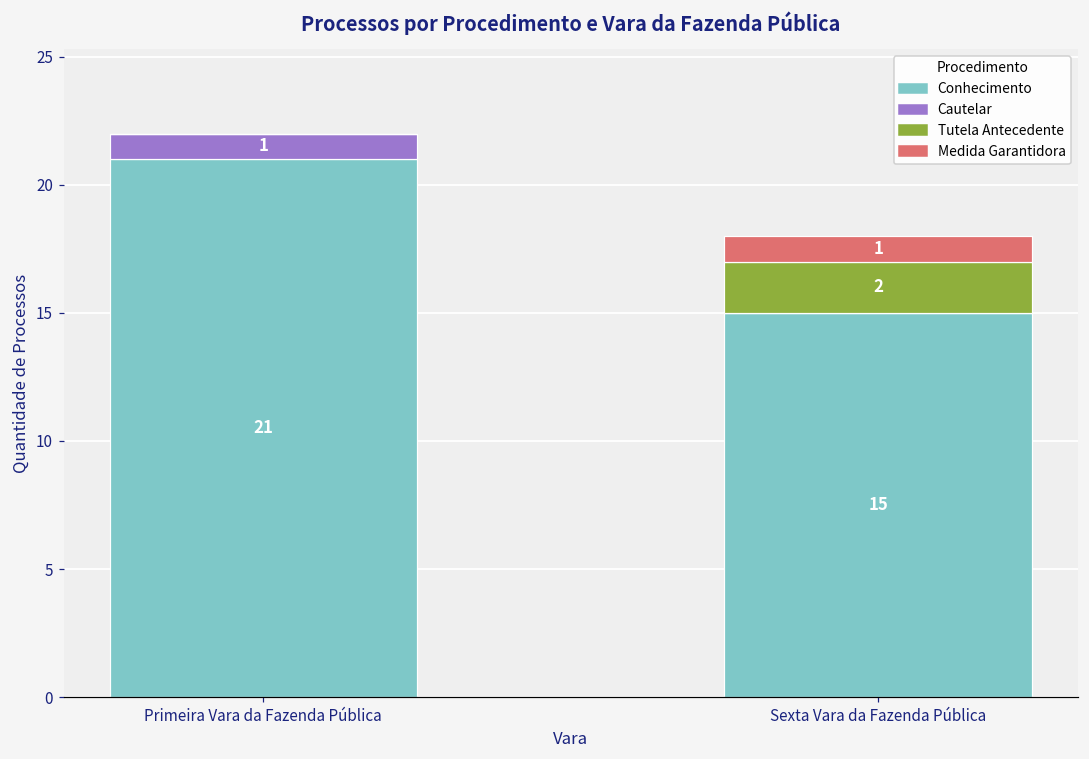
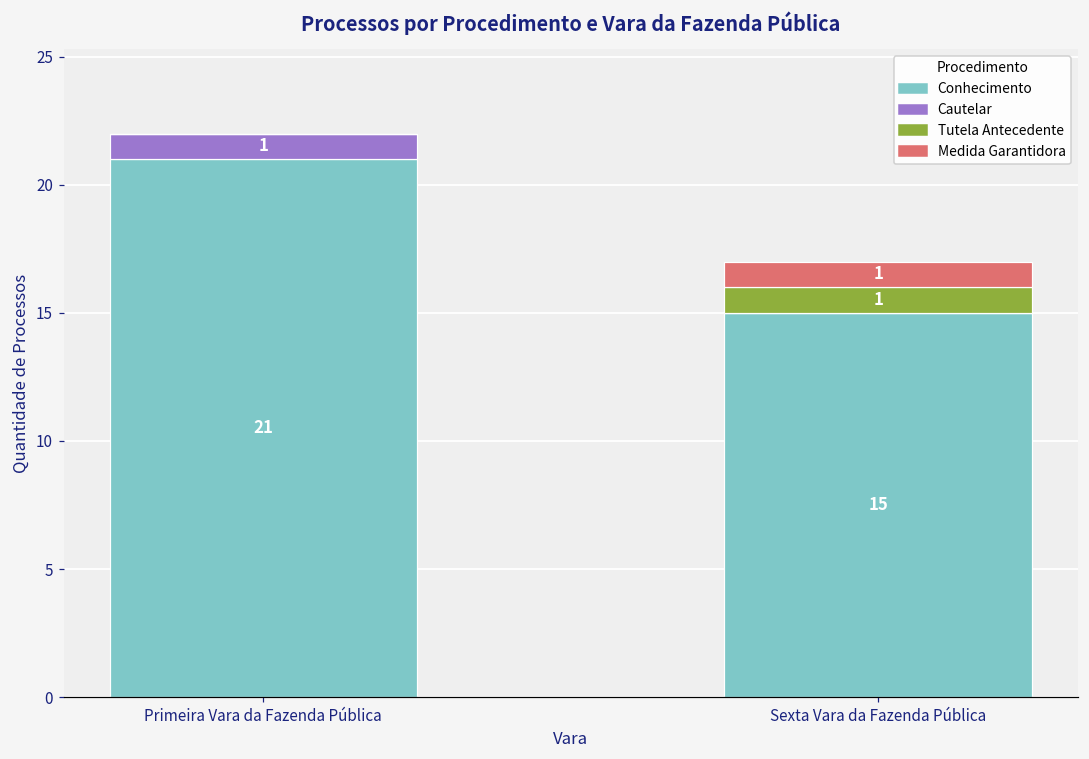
  {
    "Conhecimento": {
      "Primeira Vara da Fazenda Pública": 21,
      "Sexta Vara da Fazenda Pública": 15
    },
    "Cautelar": {
      "Primeira Vara da Fazenda Pública": 1
    },
    "Tutela Antecedente": {
-     "Sexta Vara da Fazenda Pública": 2
+     "Sexta Vara da Fazenda Pública": 1
    },
    "Medida Garantidora": {
      "Sexta Vara da Fazenda Pública": 1
    }
  }
